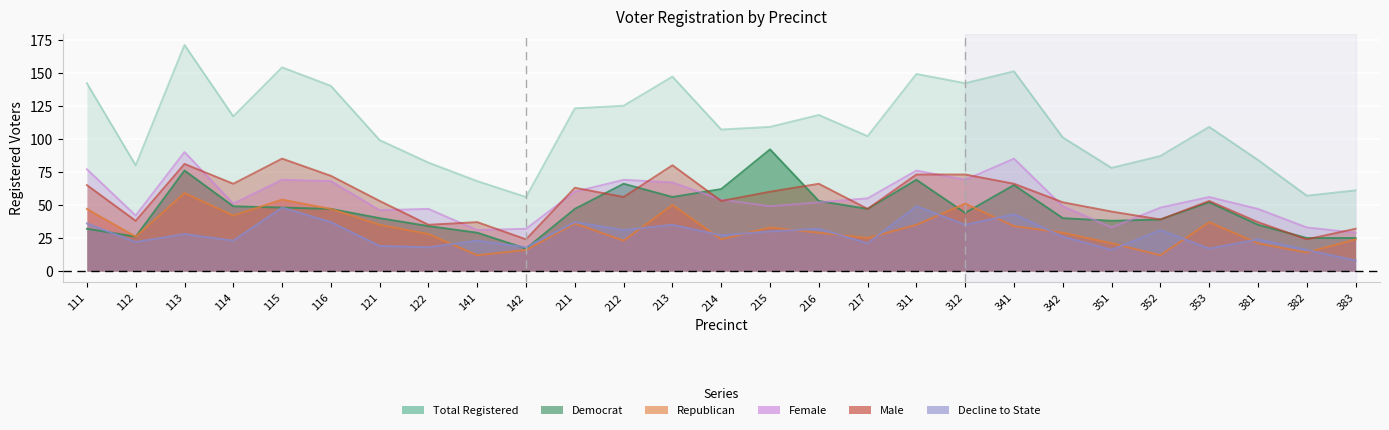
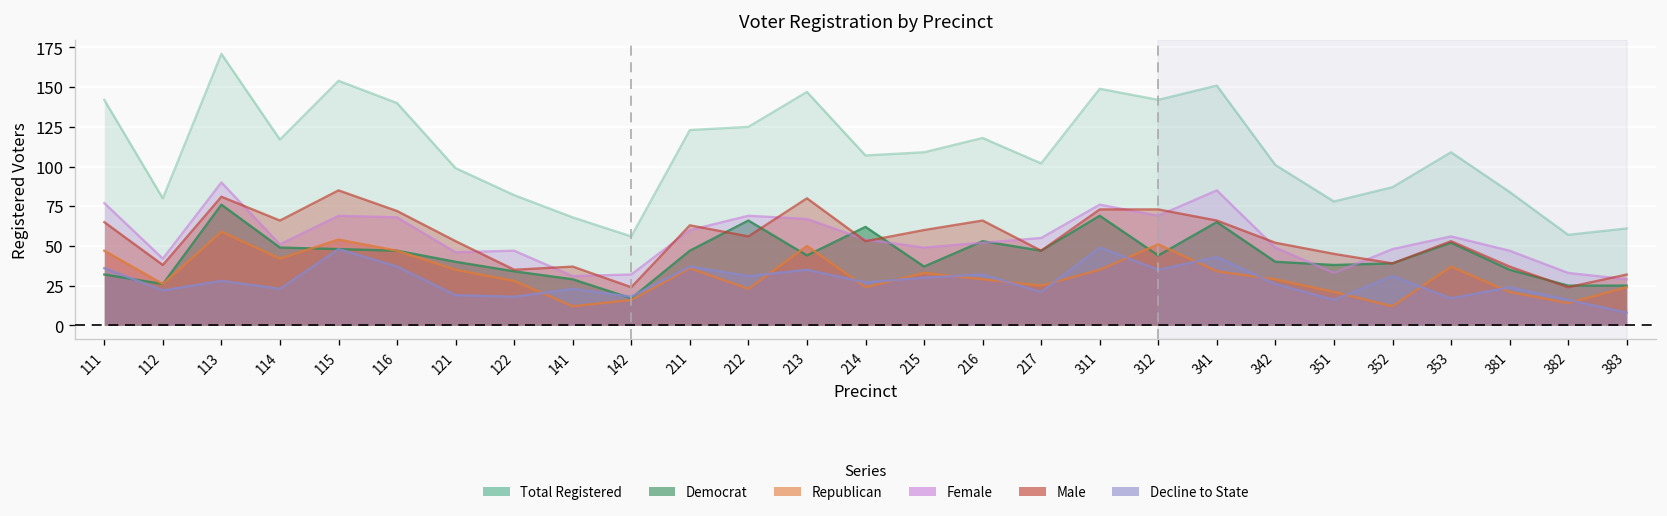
  {
    "Democrat": {
      "111": 32,
      "113": 76,
      "114": 49,
      "121": 40,
      "141": 29,
      "211": 47,
      "212": 66,
-     "213": 56,
+     "213": 44,
      "214": 62,
-     "215": 92,
+     "215": 37,
      "311": 69,
      "312": 44,
      "342": 40,
      "351": 38,
      "381": 35
    }
  }
